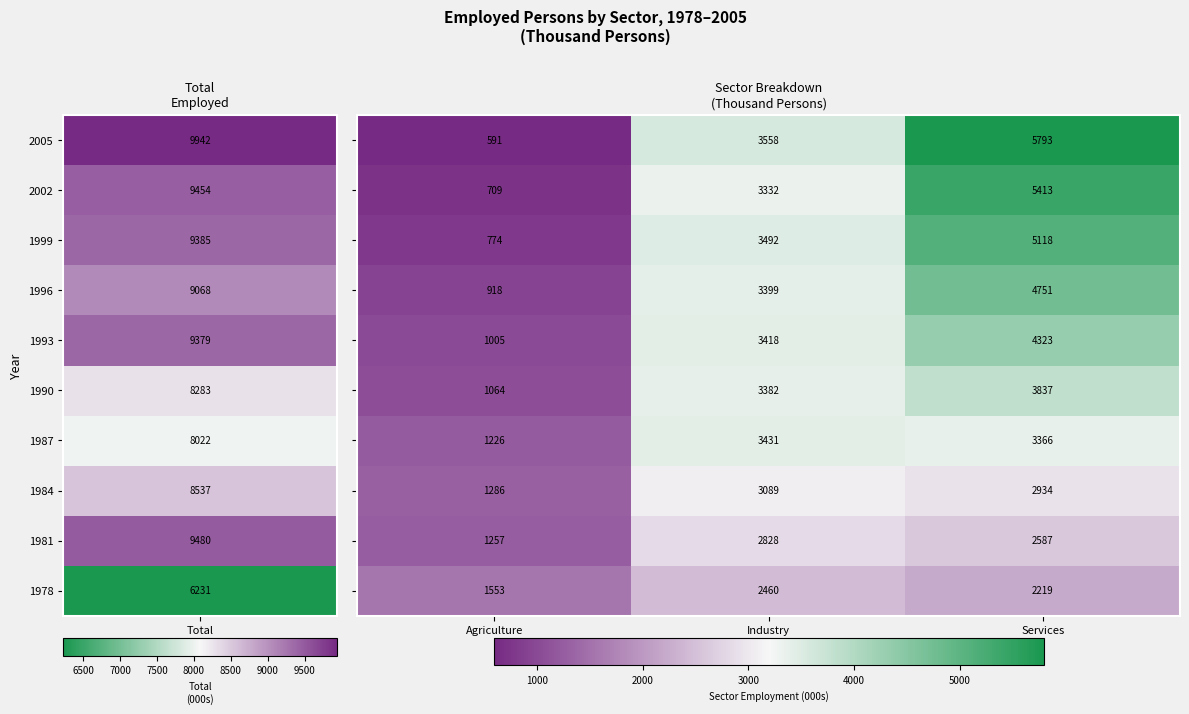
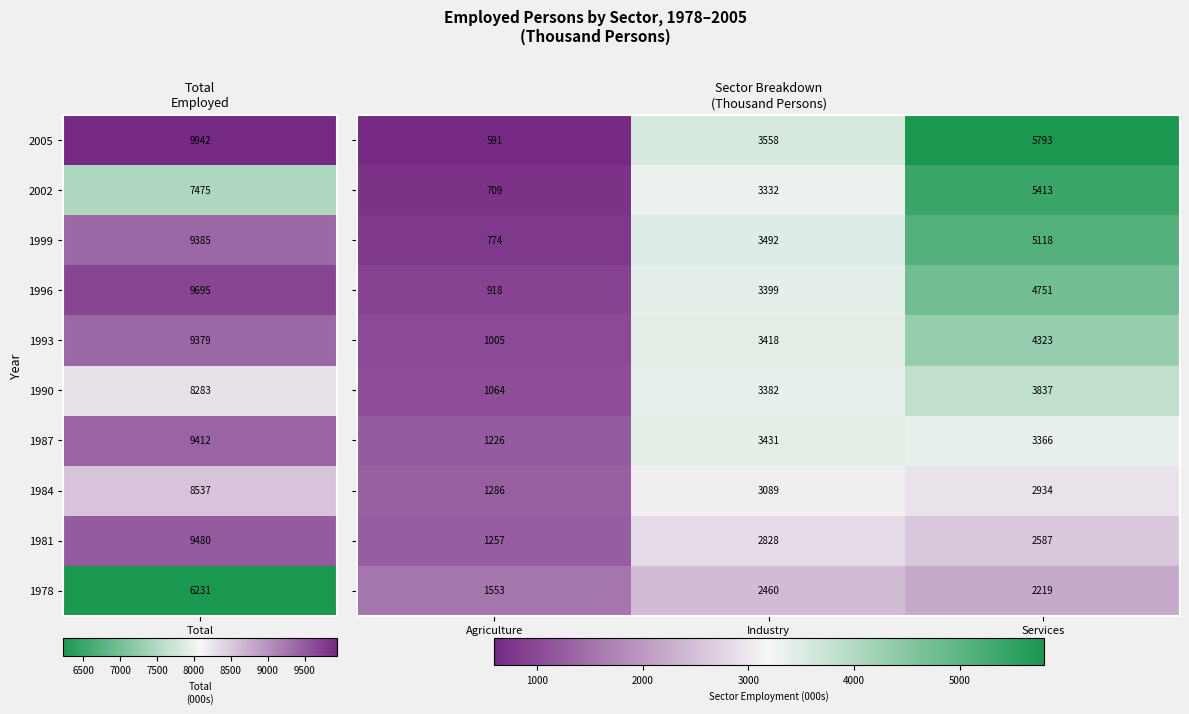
  {
    "Total Employed": {
      "2005": {
        "Total": 9942
      },
      "2002": {
-       "Total": 9454
+       "Total": 7475
      },
      "1999": {
        "Total": 9385
      },
      "1996": {
-       "Total": 9068
+       "Total": 9695
      },
      "1993": {
        "Total": 9379
      },
      "1990": {
        "Total": 8283
      },
      "1987": {
-       "Total": 8022
+       "Total": 9412
      },
      "1984": {
        "Total": 8537
      },
      "1981": {
        "Total": 9480
      },
      "1978": {
        "Total": 6231
      }
    }
  }
